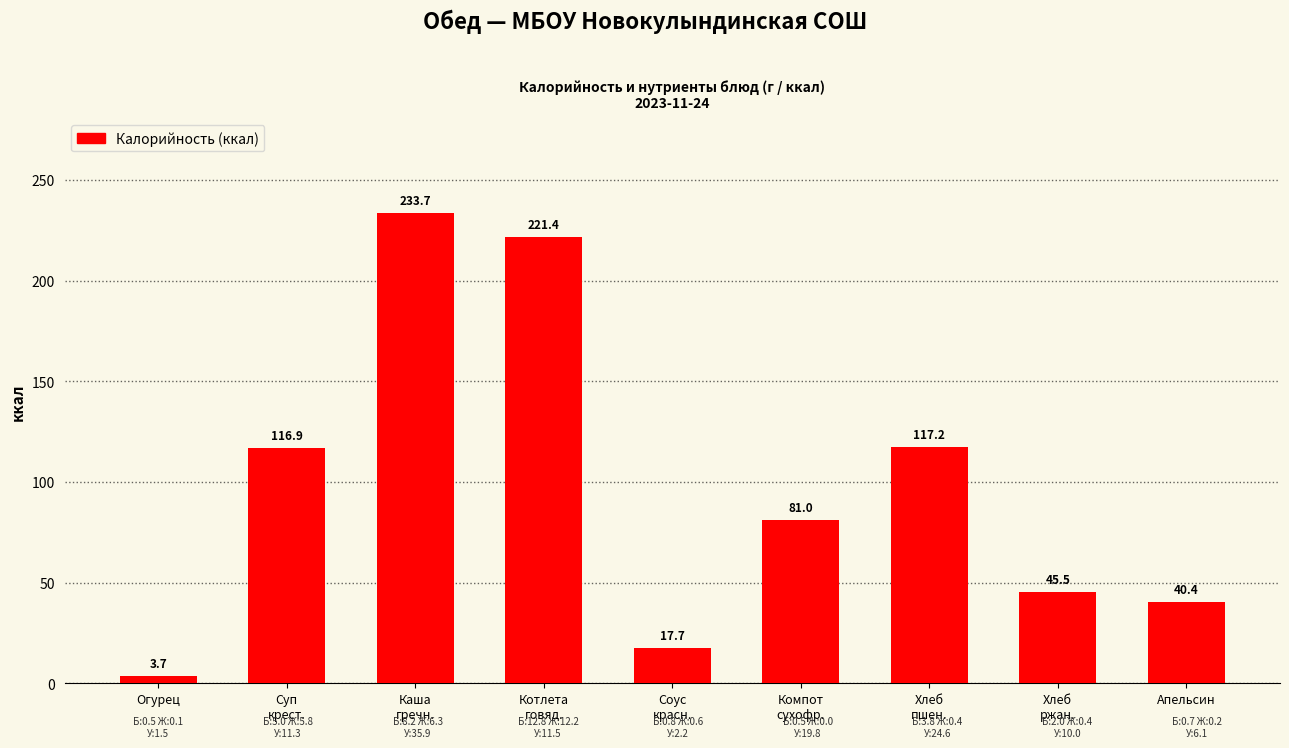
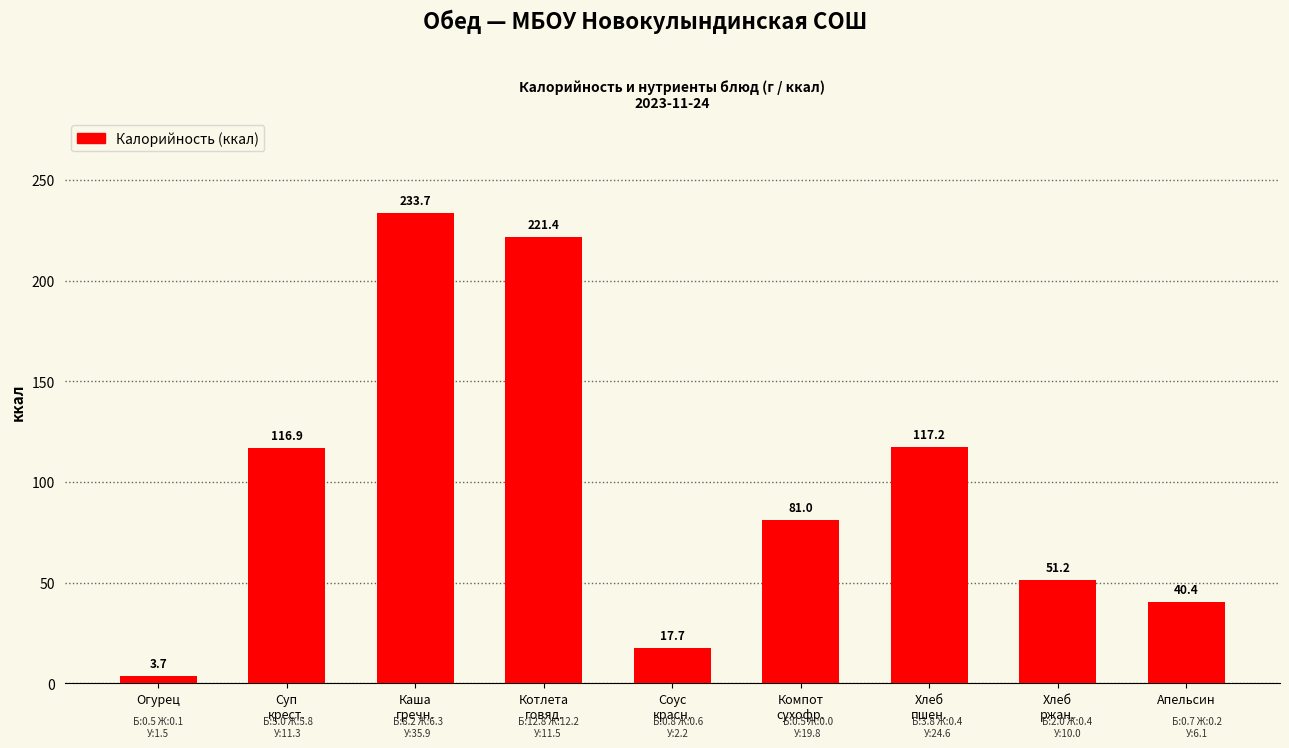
  {
    "Огурец": 3.7,
    "Суп крест.": 116.9,
    "Каша гречн.": 233.7,
    "Котлета говяд.": 221.4,
    "Соус красн.": 17.7,
    "Компот сухофр.": 81.0,
    "Хлеб пшен.": 117.2,
-   "Хлеб ржан.": 45.5,
+   "Хлеб ржан.": 51.2,
    "Апельсин": 40.4
  }
